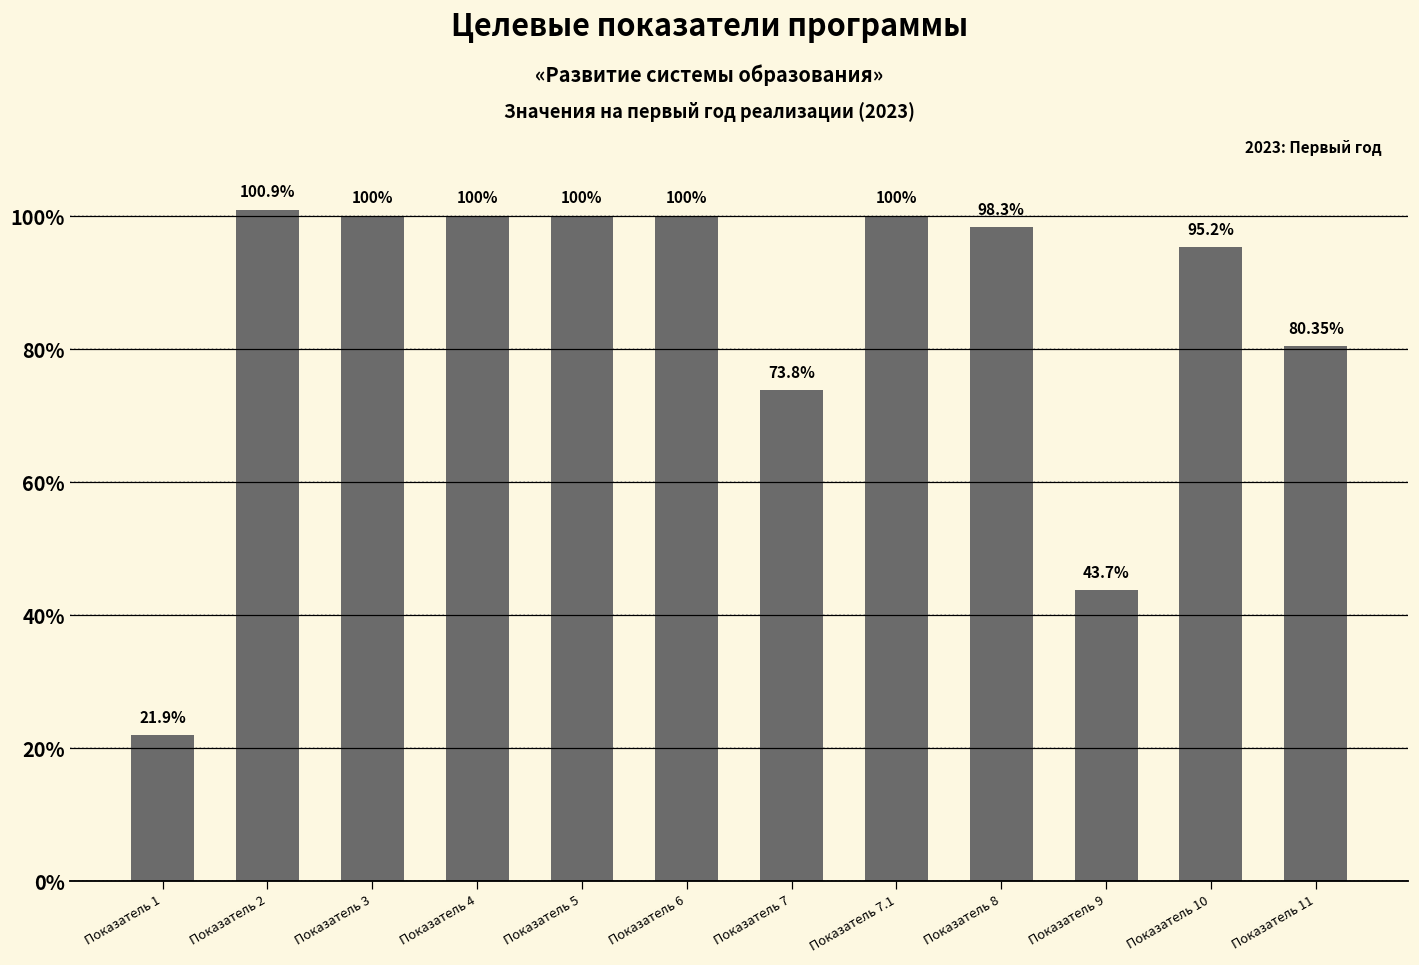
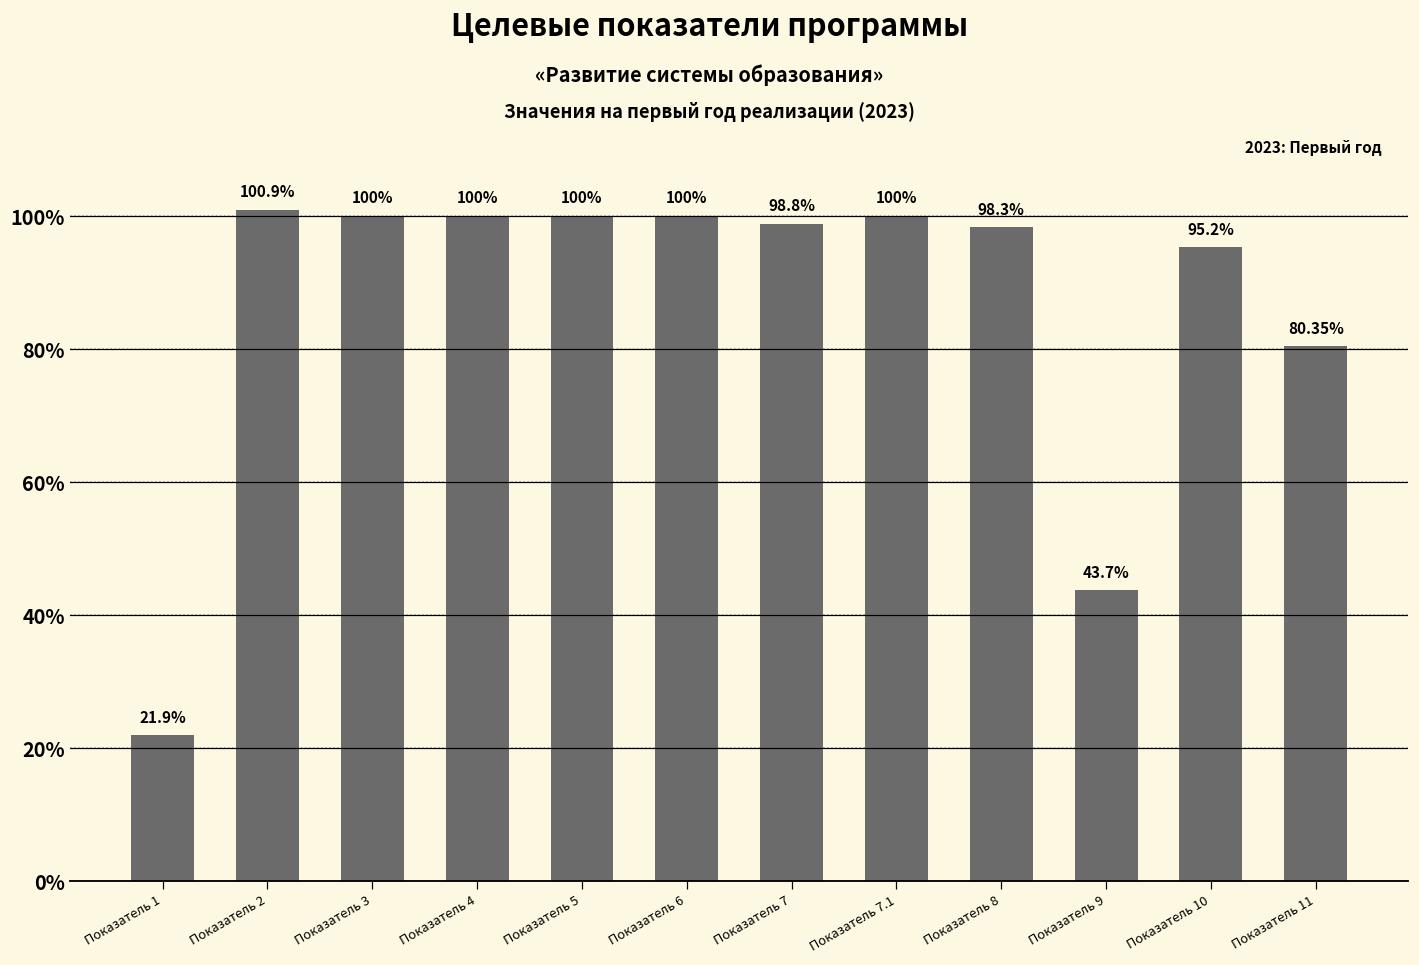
  {
    "Показатель 1": "21.9%",
    "Показатель 2": "100.9%",
    "Показатель 3": "100%",
    "Показатель 4": "100%",
    "Показатель 5": "100%",
    "Показатель 6": "100%",
-   "Показатель 7": "73.8%",
+   "Показатель 7": "98.8%",
    "Показатель 7.1": "100%",
    "Показатель 8": "98.3%",
    "Показатель 9": "43.7%",
    "Показатель 10": "95.2%",
    "Показатель 11": "80.35%"
  }
